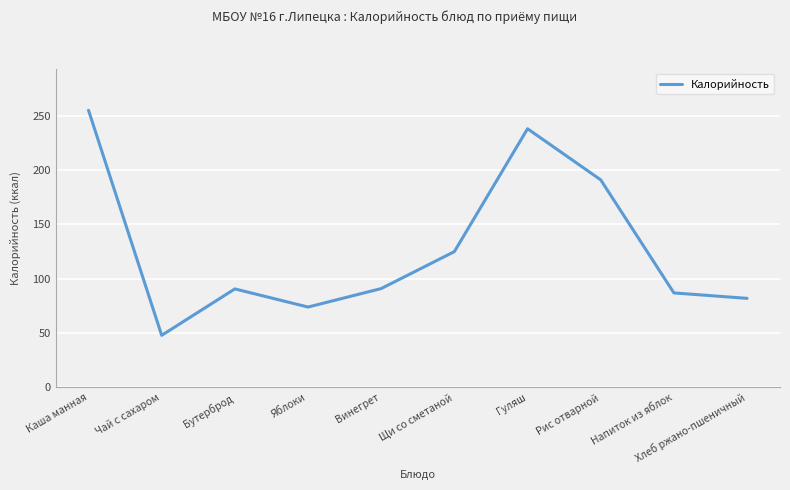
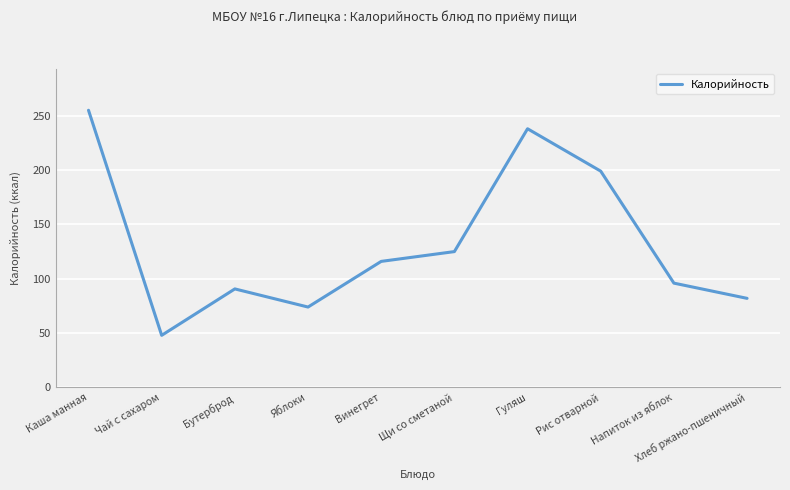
  {
    "Каша манная": 255,
    "Чай с сахаром": 48,
    "Бутерброд": 91,
    "Яблоки": 74,
-   "Винегрет": 91,
+   "Винегрет": 116,
    "Щи со сметаной": 125,
    "Гуляш": 238,
-   "Рис отварной": 191,
-   "Напиток из яблок": 87,
+   "Рис отварной": 199,
+   "Напиток из яблок": 96,
    "Хлеб ржано-пшеничный": 82
  }
